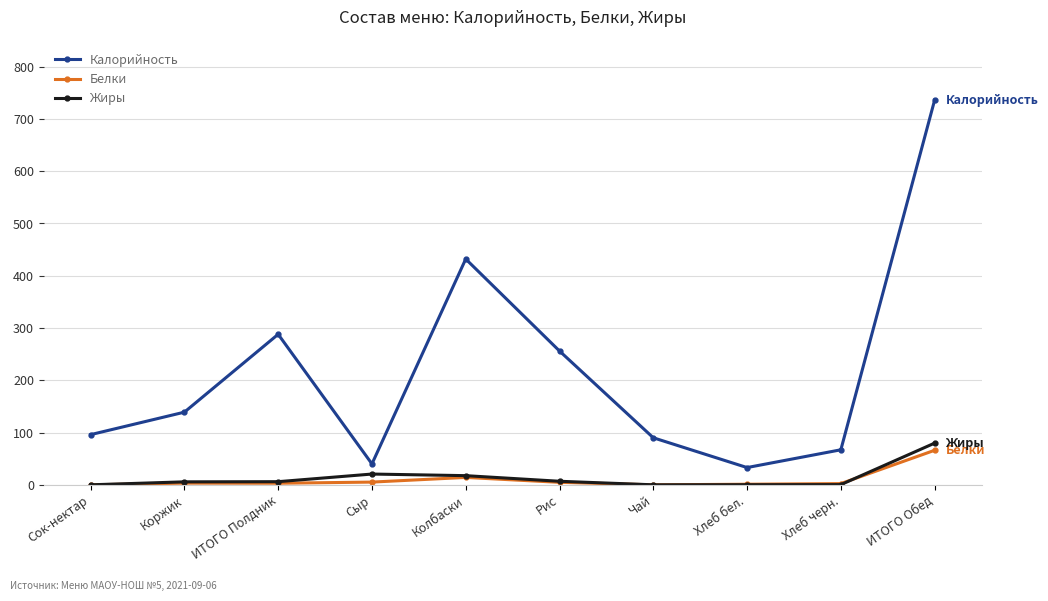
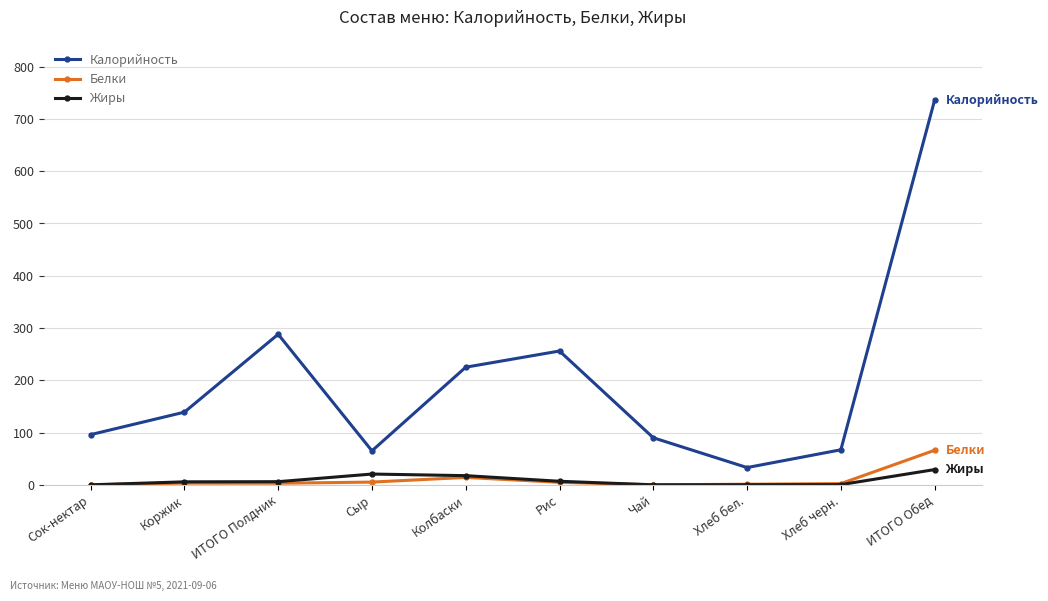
  {
    "Калорийность": {
      "Сок-нектар": 100,
      "Коржик": 140,
      "ИТОГО Полдник": 290,
-     "Сыр": 40,
-     "Колбаски": 430,
+     "Сыр": 70,
+     "Колбаски": 230,
      "Рис": 260,
      "Чай": 90,
      "Хлеб бел.": 30,
      "Хлеб черн.": 70,
      "ИТОГО Обед": 740
    },
    "Белки": {
      "Сыр": 10,
      "ИТОГО Обед": 70
    },
    "Жиры": {
      "Сыр": 20,
-     "ИТОГО Обед": 80
+     "ИТОГО Обед": 30
    }
  }
